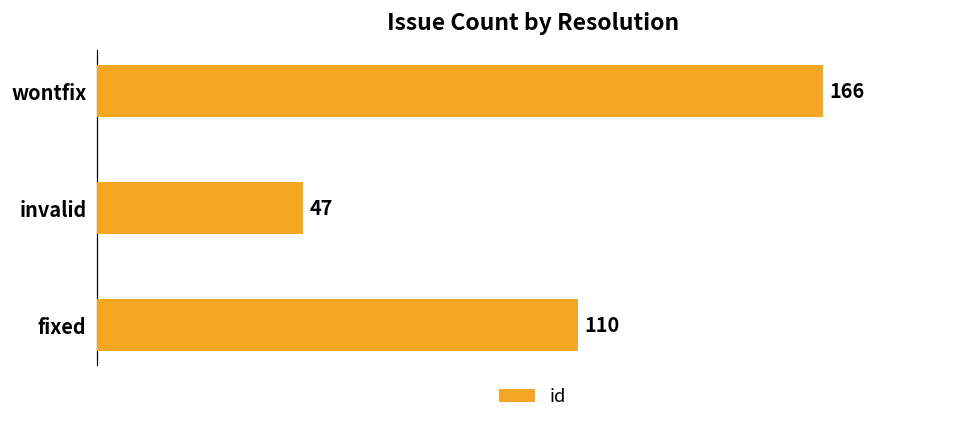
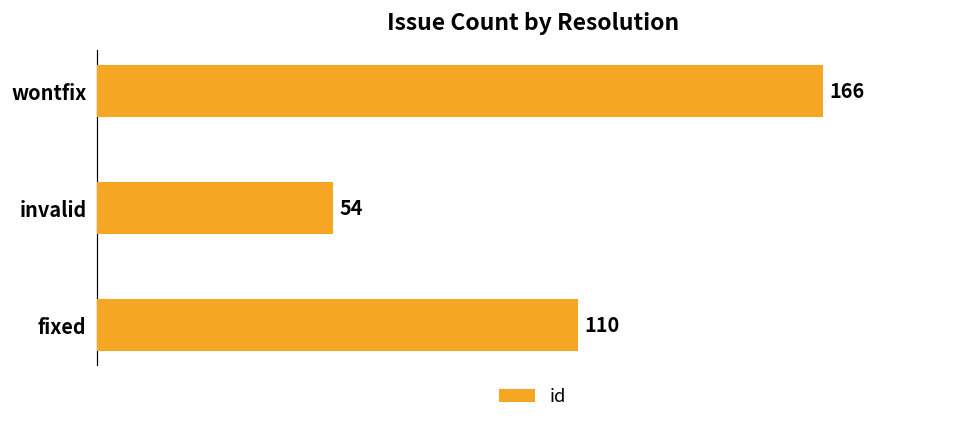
  {
    "wontfix": 166,
-   "invalid": 47,
+   "invalid": 54,
    "fixed": 110
  }
